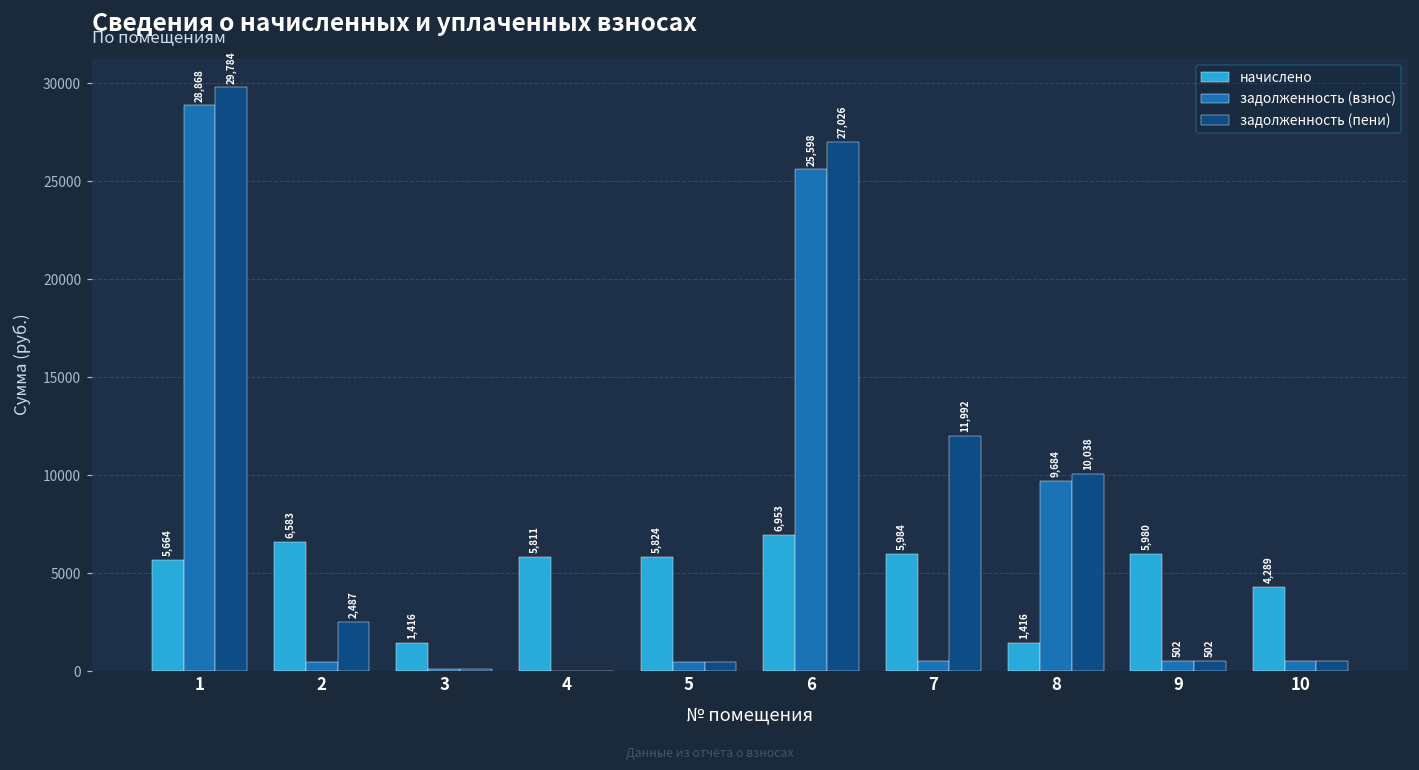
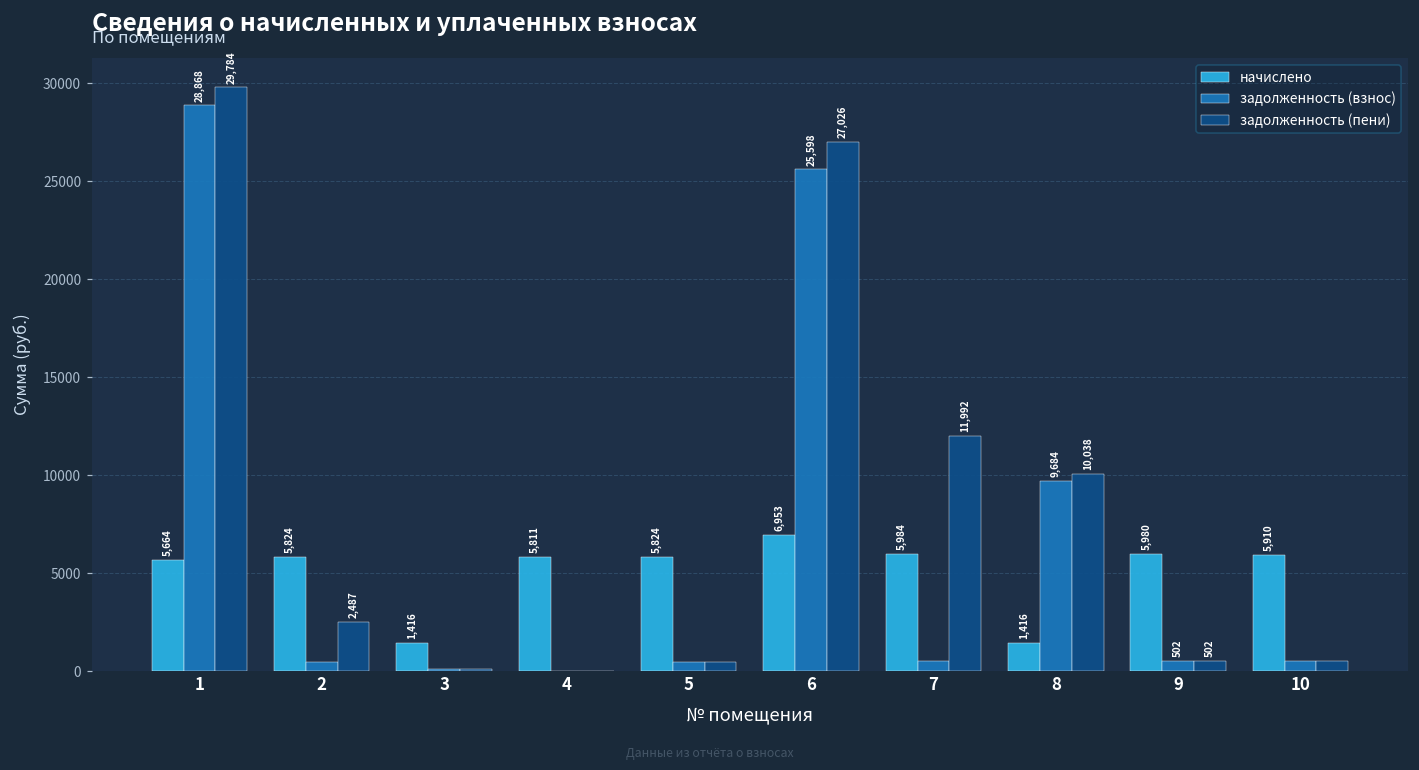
  {
    "начислено": {
      "1": "5,664",
-     "2": "6,583",
+     "2": "5,824",
      "3": "1,416",
      "4": "5,811",
      "5": "5,824",
      "6": "6,953",
      "7": "5,984",
      "8": "1,416",
      "9": "5,980",
-     "10": "4,289"
+     "10": "5,910"
    },
    "задолженность (взнос)": {
      "1": "28,868",
      "6": "25,598",
      "8": "9,684",
      "9": "502"
    },
    "задолженность (пени)": {
      "1": "29,784",
      "2": "2,487",
      "6": "27,026",
      "7": "11,992",
      "8": "10,038",
      "9": "502"
    }
  }
